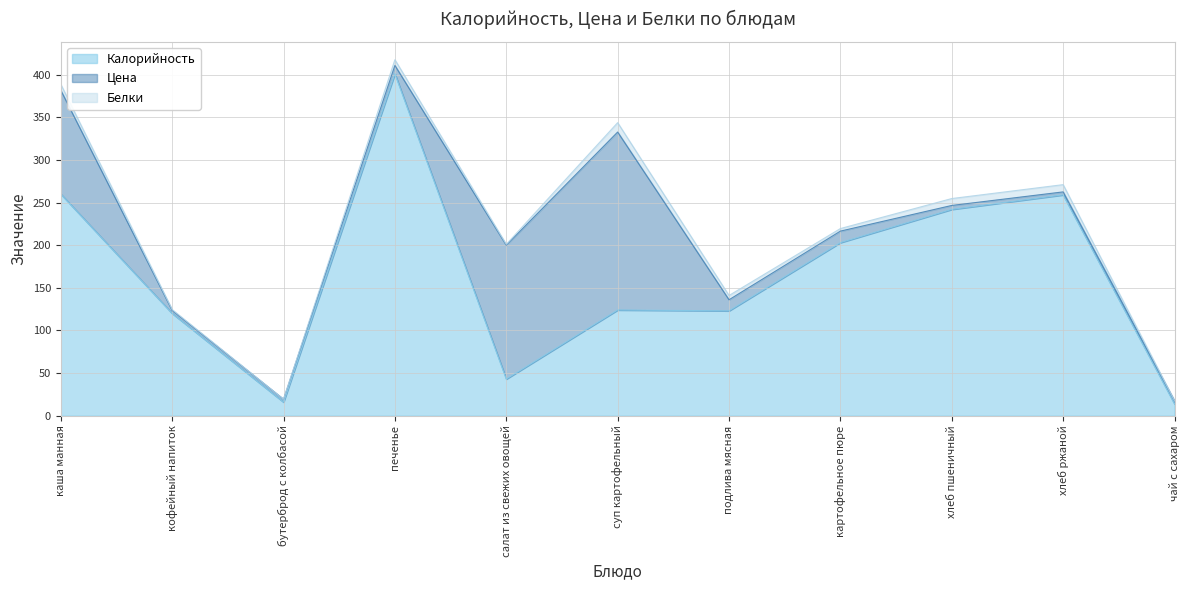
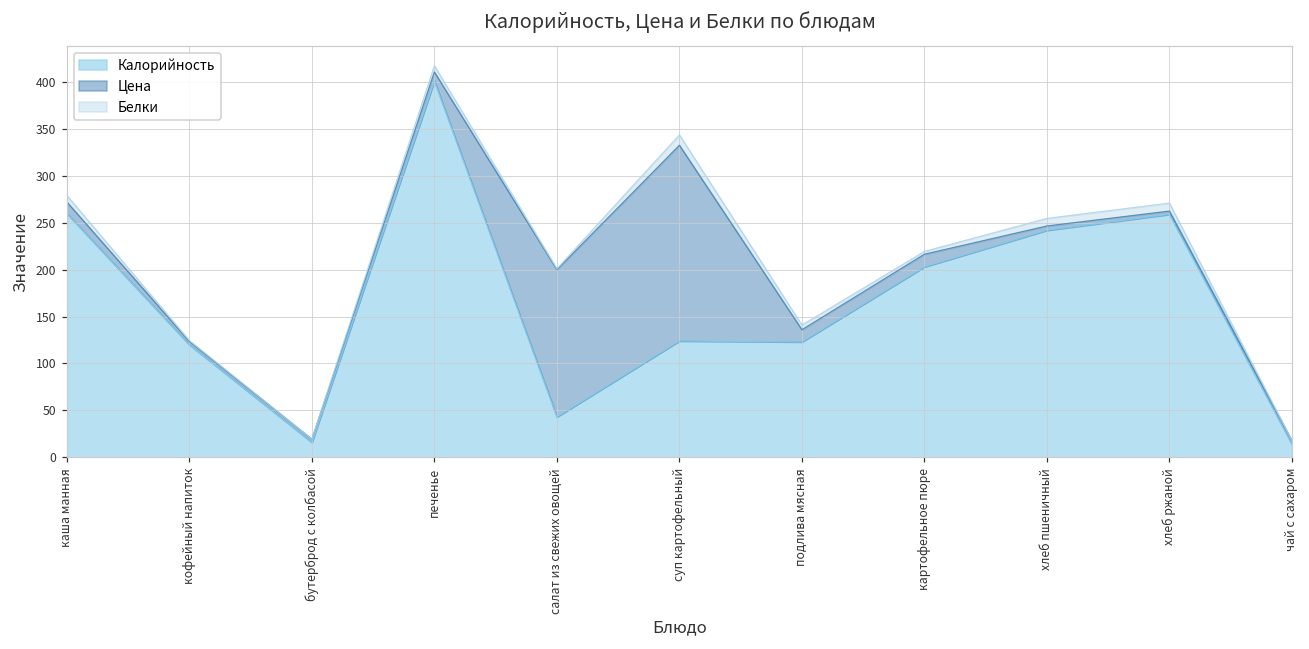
  {
    "Цена": {
-     "каша манная": 120,
+     "каша манная": 10,
      "печенье": 10,
      "суп картофельный": 210,
      "подлива мясная": 10,
      "хлеб пшеничный": 0,
      "хлеб ржаной": 0
    }
  }
